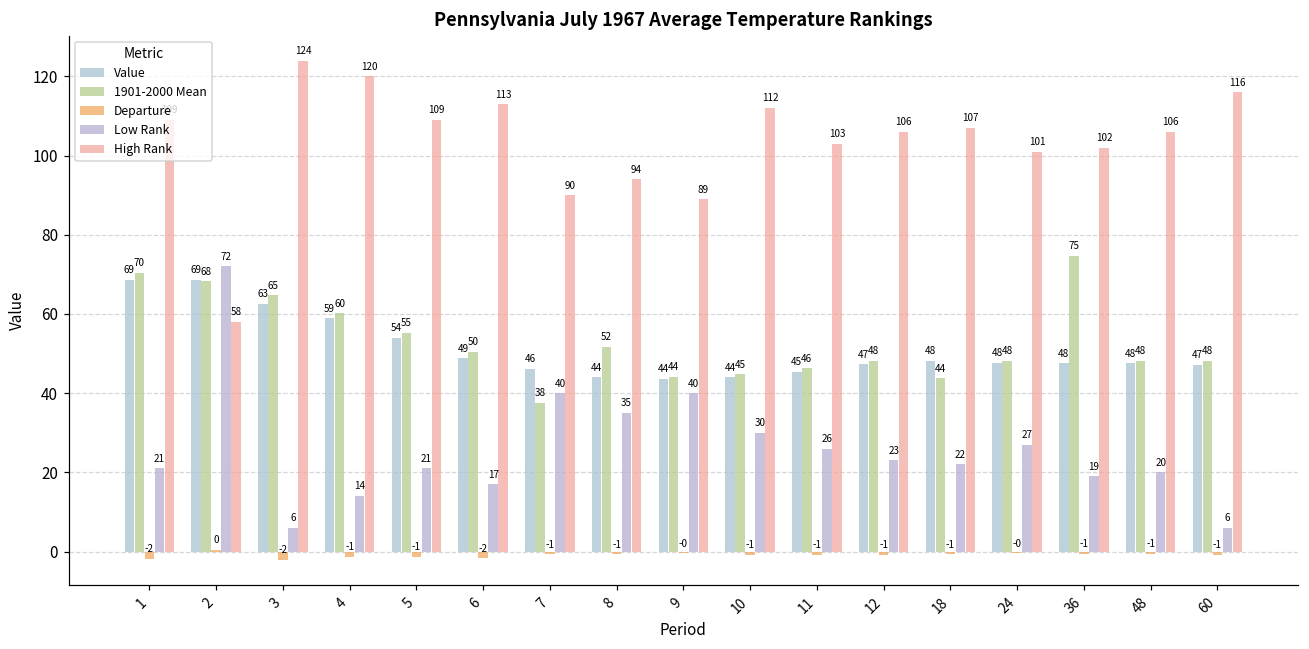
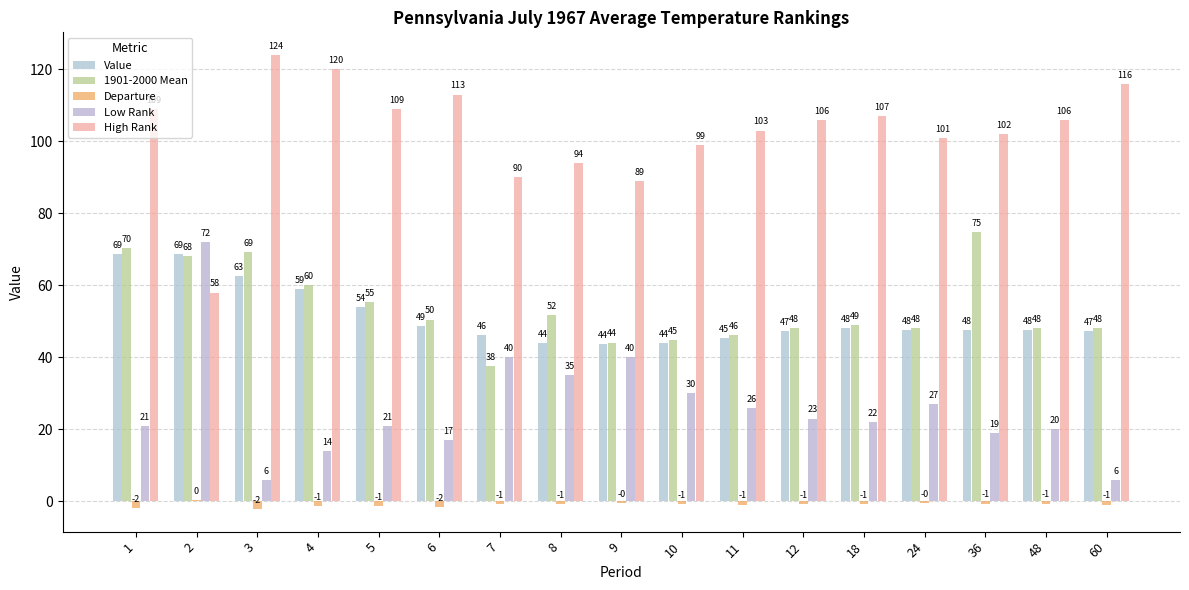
  {
    "1901-2000 Mean": {
      "1": 70,
      "2": 68,
-     "3": 65,
+     "3": 69,
      "4": 60,
      "5": 55,
      "6": 50,
      "7": 38,
      "8": 52,
      "9": 44,
      "10": 45,
      "11": 46,
      "12": 48,
-     "18": 44,
+     "18": 49,
      "24": 48,
      "36": 75,
      "48": 48,
      "60": 48
    },
    "Departure": {
      "1": -2,
      "2": 0,
      "3": -2,
      "4": -1,
      "5": -1,
      "6": -2,
      "7": -1,
      "8": -1,
      "9": -0,
      "10": -1,
      "11": -1,
      "12": -1,
      "18": -1,
      "24": -0,
      "36": -1,
      "48": -1,
      "60": -1
    },
    "High Rank": {
      "2": 58,
      "3": 124,
      "4": 120,
      "5": 109,
      "6": 113,
      "7": 90,
      "8": 94,
      "9": 89,
-     "10": 112,
+     "10": 99,
      "11": 103,
      "12": 106,
      "18": 107,
      "24": 101,
      "36": 102,
      "48": 106,
      "60": 116
    }
  }
